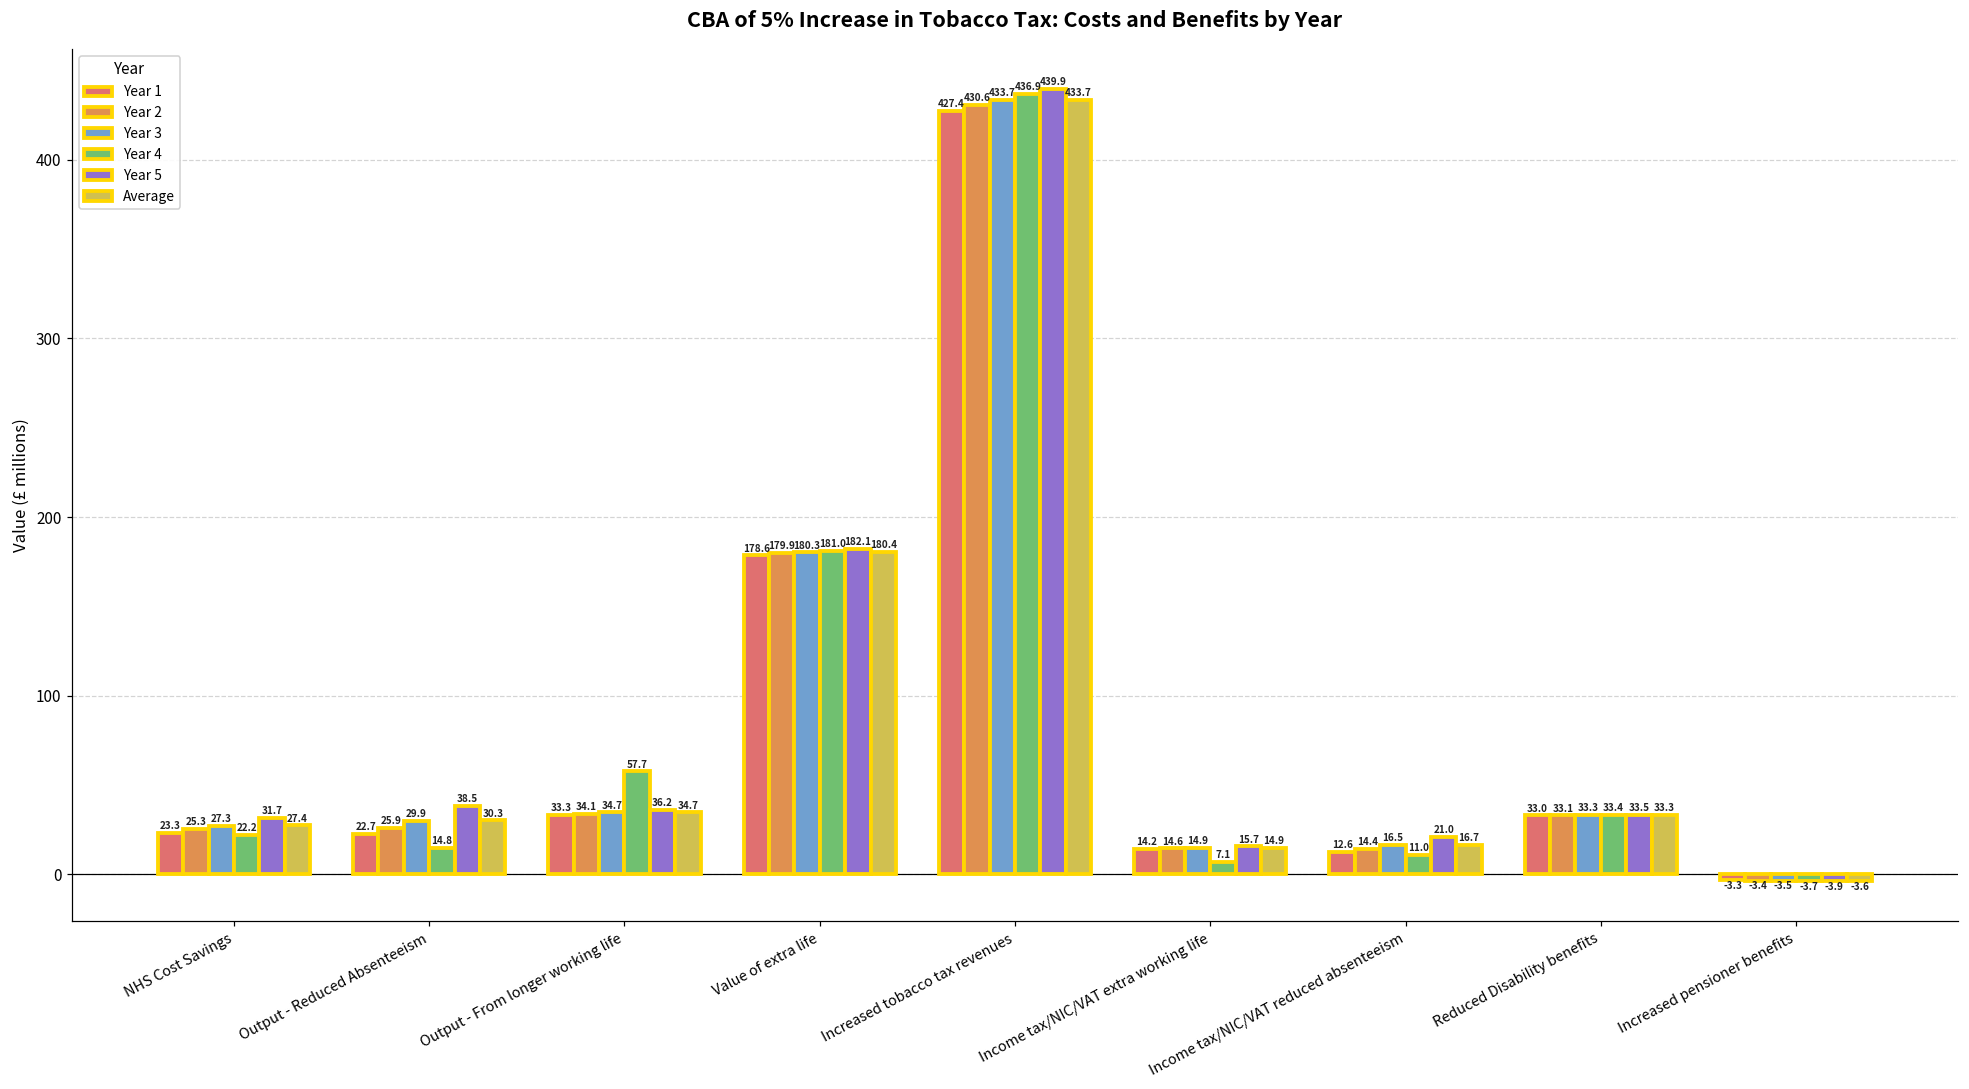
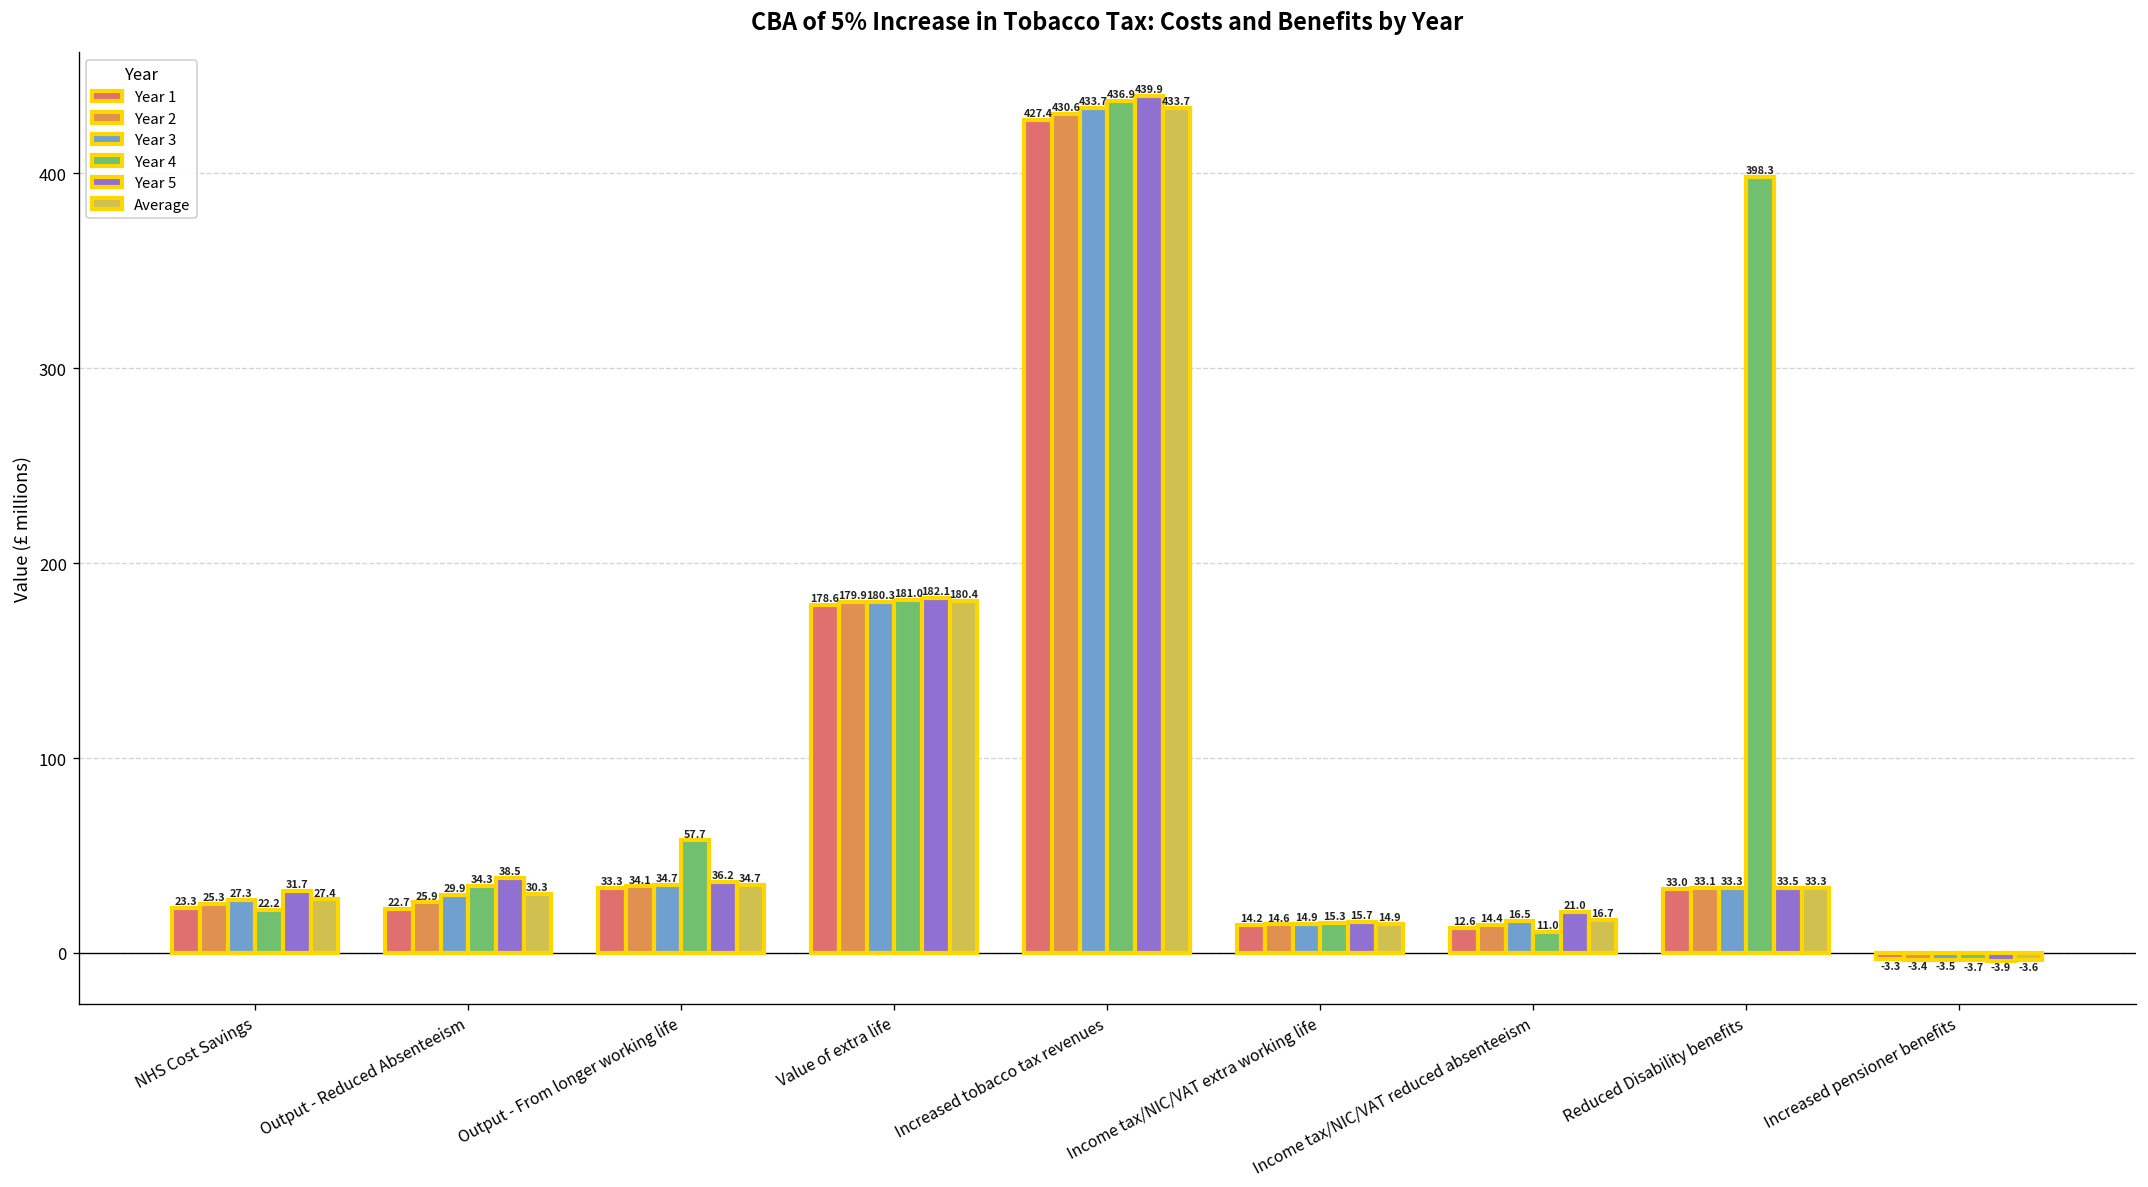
  {
    "Year 4": {
      "NHS Cost Savings": 22.2,
-     "Output - Reduced Absenteeism": 14.8,
+     "Output - Reduced Absenteeism": 34.3,
      "Output - From longer working life": 57.7,
      "Value of extra life": 181.0,
      "Increased tobacco tax revenues": 436.9,
-     "Income tax/NIC/VAT extra working life": 7.1,
+     "Income tax/NIC/VAT extra working life": 15.3,
      "Income tax/NIC/VAT reduced absenteeism": 11.0,
-     "Reduced Disability benefits": 33.4,
+     "Reduced Disability benefits": 398.3,
      "Increased pensioner benefits": -3.7
    }
  }
